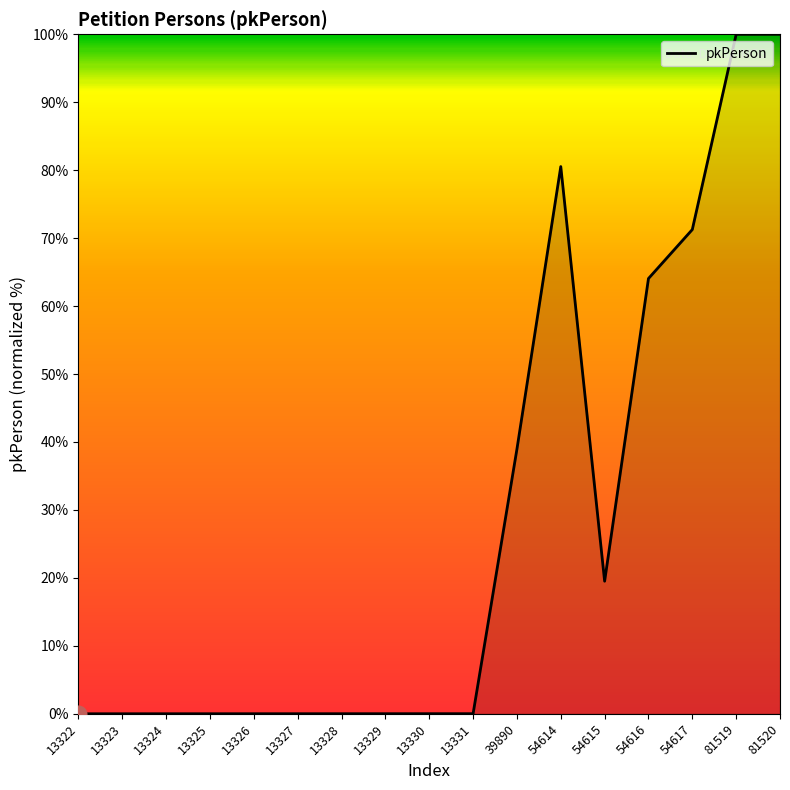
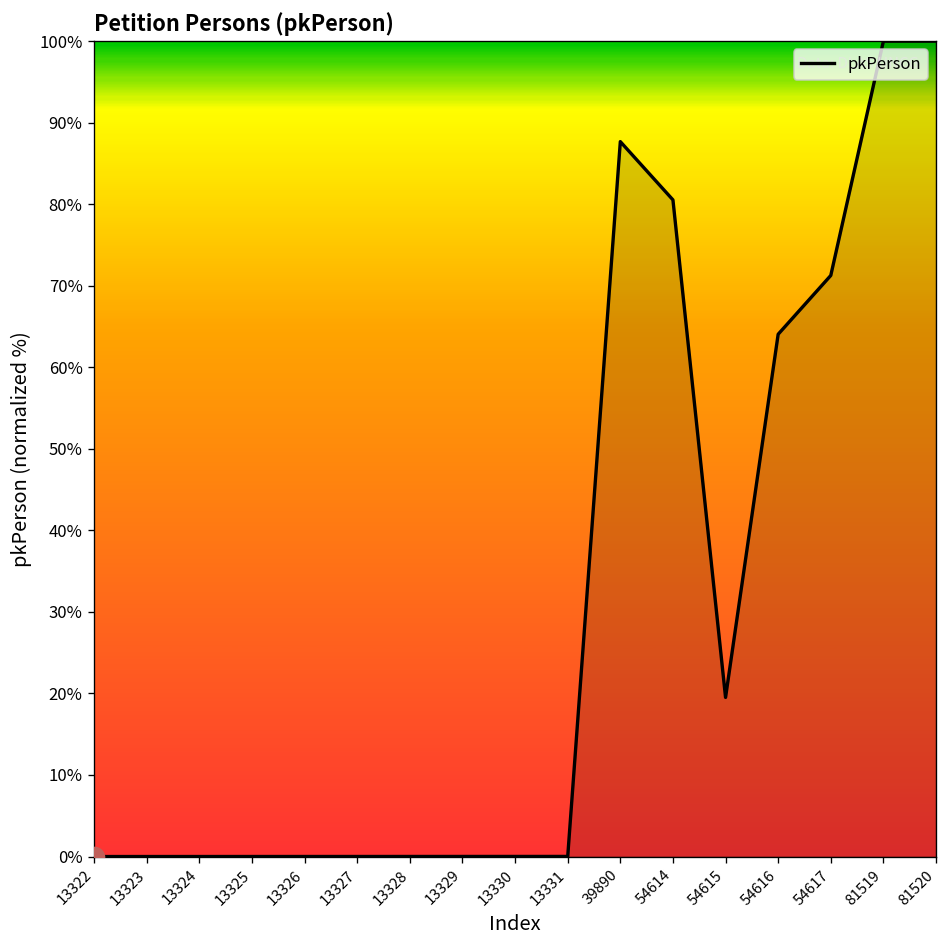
  {
    "pkPerson": {
      "13323": "0%",
      "13324": "0%",
      "13325": "0%",
      "13326": "0%",
      "13327": "0%",
      "13328": "0%",
      "13329": "0%",
      "13330": "0%",
      "13331": "0%",
-     "39890": "39%",
+     "39890": "88%",
      "54614": "81%",
      "54615": "20%",
      "54616": "64%",
      "54617": "71%",
      "81519": "100%",
      "81520": "100%"
    }
  }
